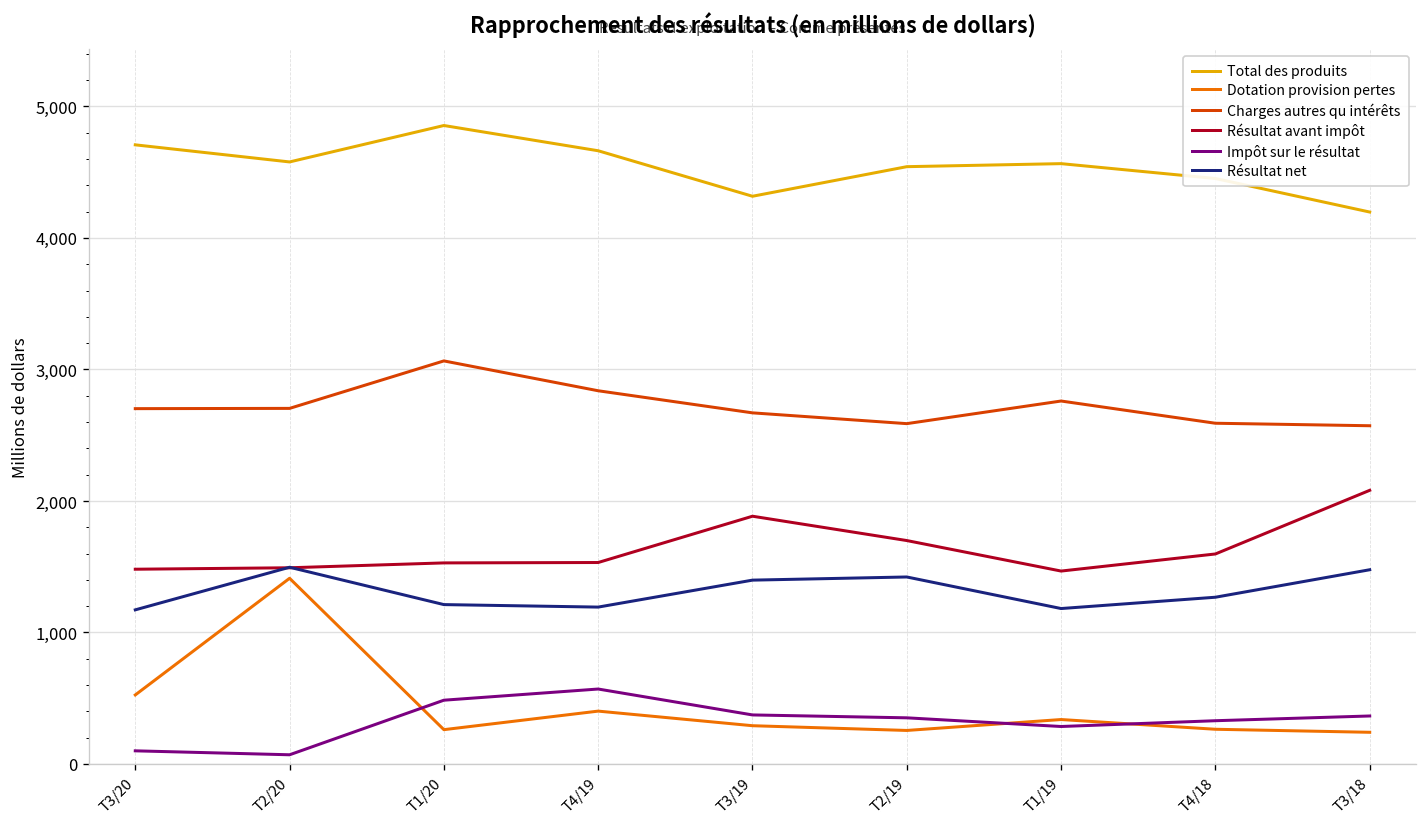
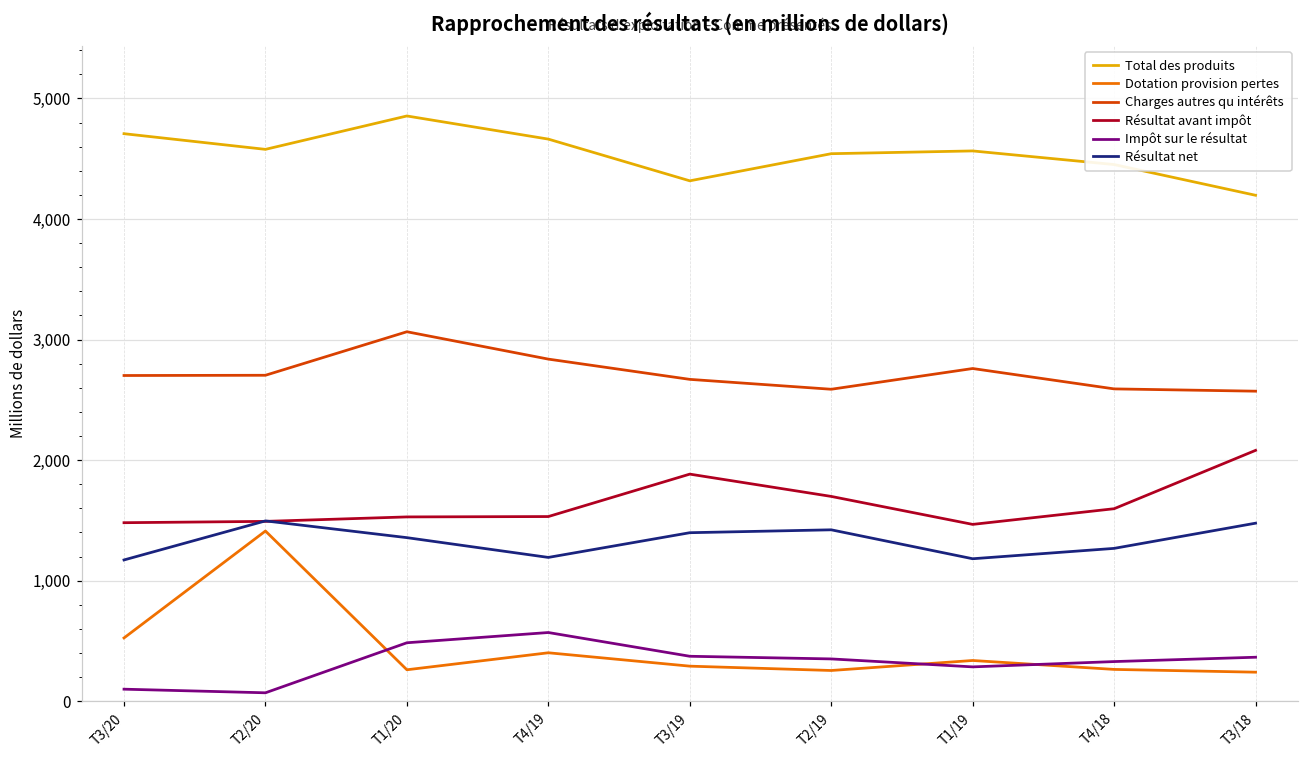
  {
    "Total des produits": {
      "T3/20": "4,710",
      "T2/20": "4,580",
      "T1/20": "4,860",
      "T4/19": "4,660",
      "T3/19": "4,320",
      "T2/19": "4,540",
      "T1/19": "4,570",
      "T3/18": "4,200"
    },
    "Résultat avant impôt": {
      "T3/20": "1,480",
      "T1/20": "1,530",
      "T4/19": "1,530",
      "T3/19": "1,880",
      "T2/19": "1,700",
      "T1/19": "1,470",
      "T4/18": "1,600",
      "T3/18": "2,080"
    },
    "Impôt sur le résultat": {
      "T3/20": "100",
      "T2/20": "70",
      "T1/20": "490",
      "T4/19": "570",
      "T3/19": "370",
      "T2/19": "350",
      "T1/19": "290",
      "T4/18": "330",
      "T3/18": "370"
    },
    "Résultat net": {
      "T3/20": "1,170",
-     "T1/20": "1,210",
+     "T1/20": "1,360",
      "T4/19": "1,190",
      "T3/19": "1,400",
      "T2/19": "1,420",
      "T1/19": "1,180",
      "T4/18": "1,270",
      "T3/18": "1,480"
    }
  }
